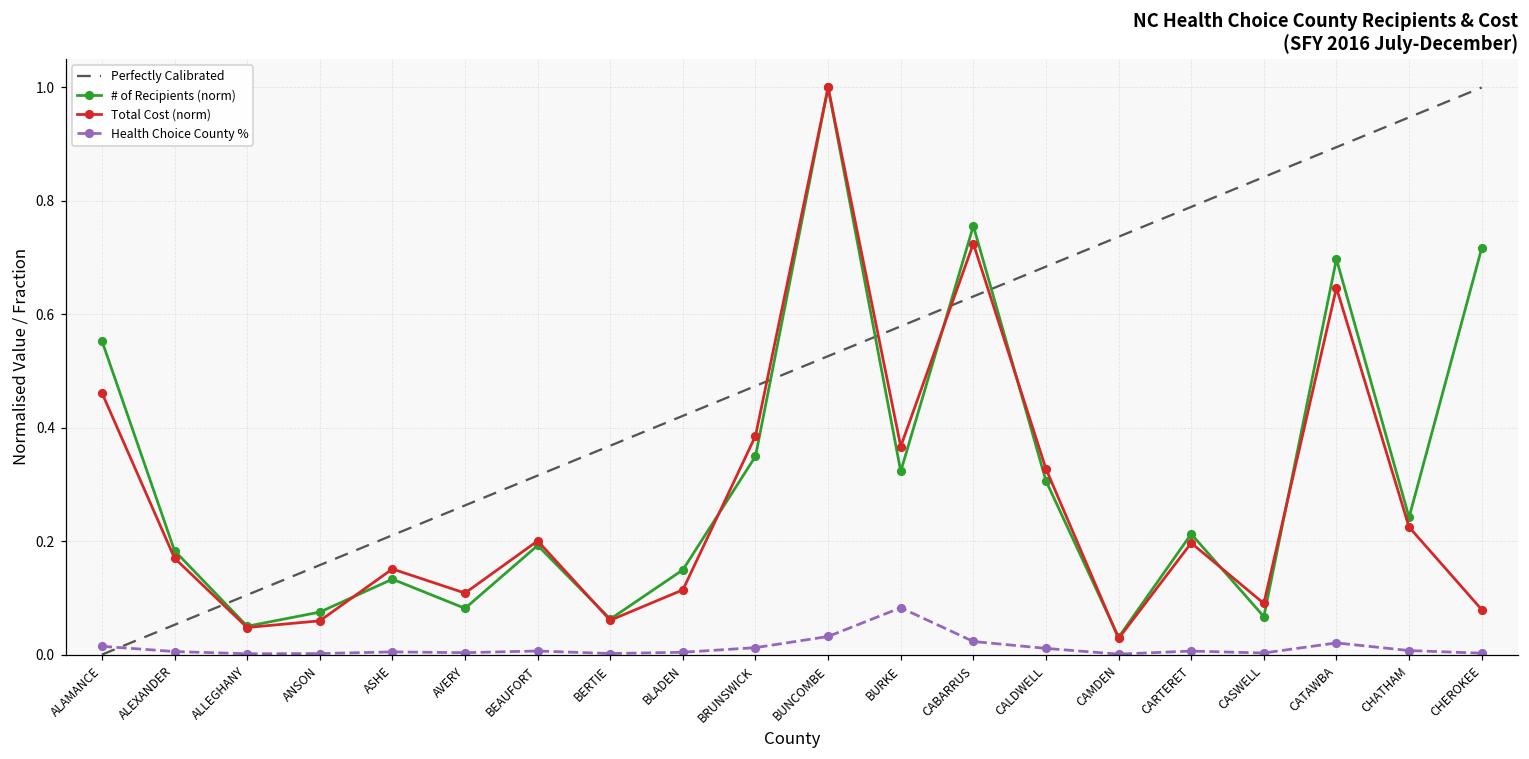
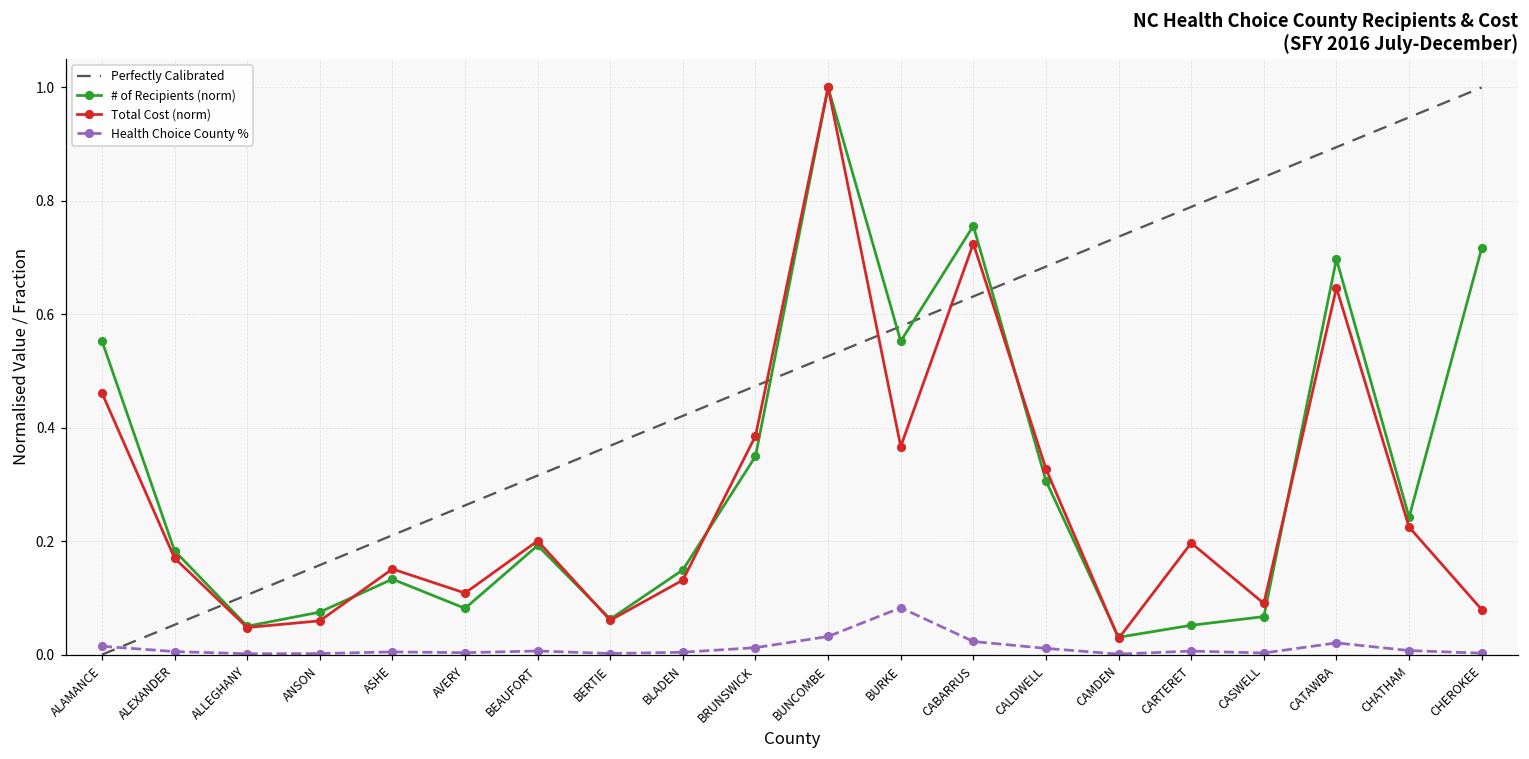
  {
    "Perfectly Calibrated": {
      "ALAMANCE": 0.00,
      "CHEROKEE": 1.00
    },
    "# of Recipients (norm)": {
      "ALAMANCE": 0.55,
      "ALEXANDER": 0.18,
      "ANSON": 0.08,
      "ASHE": 0.13,
      "AVERY": 0.08,
      "BEAUFORT": 0.19,
      "BLADEN": 0.15,
      "BRUNSWICK": 0.35,
-     "BURKE": 0.32,
+     "BURKE": 0.55,
      "CABARRUS": 0.76,
      "CALDWELL": 0.31,
-     "CARTERET": 0.21,
+     "CARTERET": 0.05,
      "CASWELL": 0.07,
      "CATAWBA": 0.70,
      "CHATHAM": 0.24,
      "CHEROKEE": 0.72
    },
    "Total Cost (norm)": {
      "ALAMANCE": 0.46,
      "ALEXANDER": 0.17,
      "ANSON": 0.06,
      "ASHE": 0.15,
      "AVERY": 0.11,
      "BEAUFORT": 0.20,
-     "BLADEN": 0.11,
+     "BLADEN": 0.13,
      "BRUNSWICK": 0.39,
      "BURKE": 0.37,
      "CABARRUS": 0.72,
      "CALDWELL": 0.33,
      "CARTERET": 0.20,
      "CASWELL": 0.09,
      "CATAWBA": 0.65,
      "CHATHAM": 0.22,
      "CHEROKEE": 0.08
    },
    "Health Choice County %": {
      "ALAMANCE": 0.01,
      "ALEXANDER": 0.01,
      "ALLEGHANY": 0.00,
      "ANSON": 0.00,
      "ASHE": 0.00,
      "AVERY": 0.00,
      "BEAUFORT": 0.01,
      "BERTIE": 0.00,
      "BLADEN": 0.00,
      "BRUNSWICK": 0.01,
      "BUNCOMBE": 0.03,
      "BURKE": 0.08,
      "CABARRUS": 0.02,
      "CALDWELL": 0.01,
      "CAMDEN": 0.00,
      "CARTERET": 0.01,
      "CASWELL": 0.00,
      "CATAWBA": 0.02,
      "CHATHAM": 0.01,
      "CHEROKEE": 0.00
    }
  }
